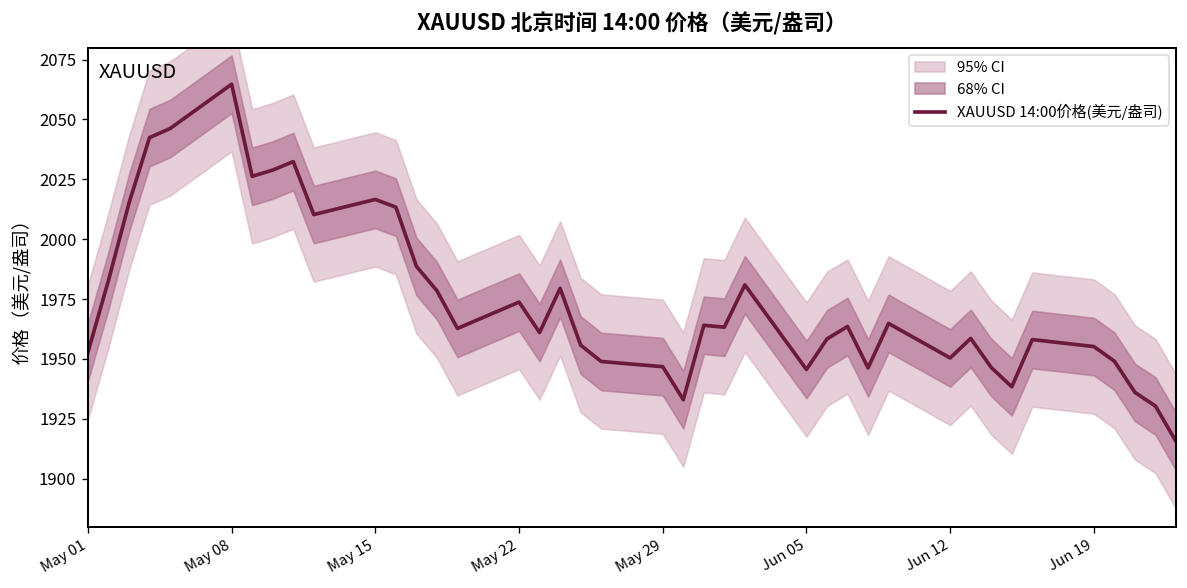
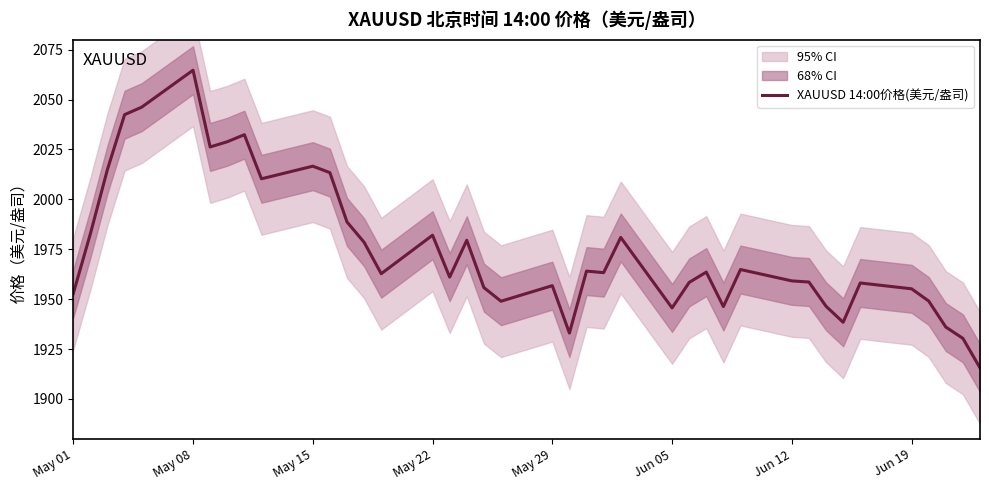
  {
    "XAUUSD 14:00价格(美元/盎司)": {
      "May 01": 1953,
      "May 08": 2065,
      "May 15": 2017,
-     "May 22": 1974,
-     "May 29": 1947,
+     "May 22": 1982,
+     "May 29": 1957,
      "Jun 05": 1946,
-     "Jun 12": 1950,
+     "Jun 12": 1959,
      "Jun 19": 1955
    }
  }
